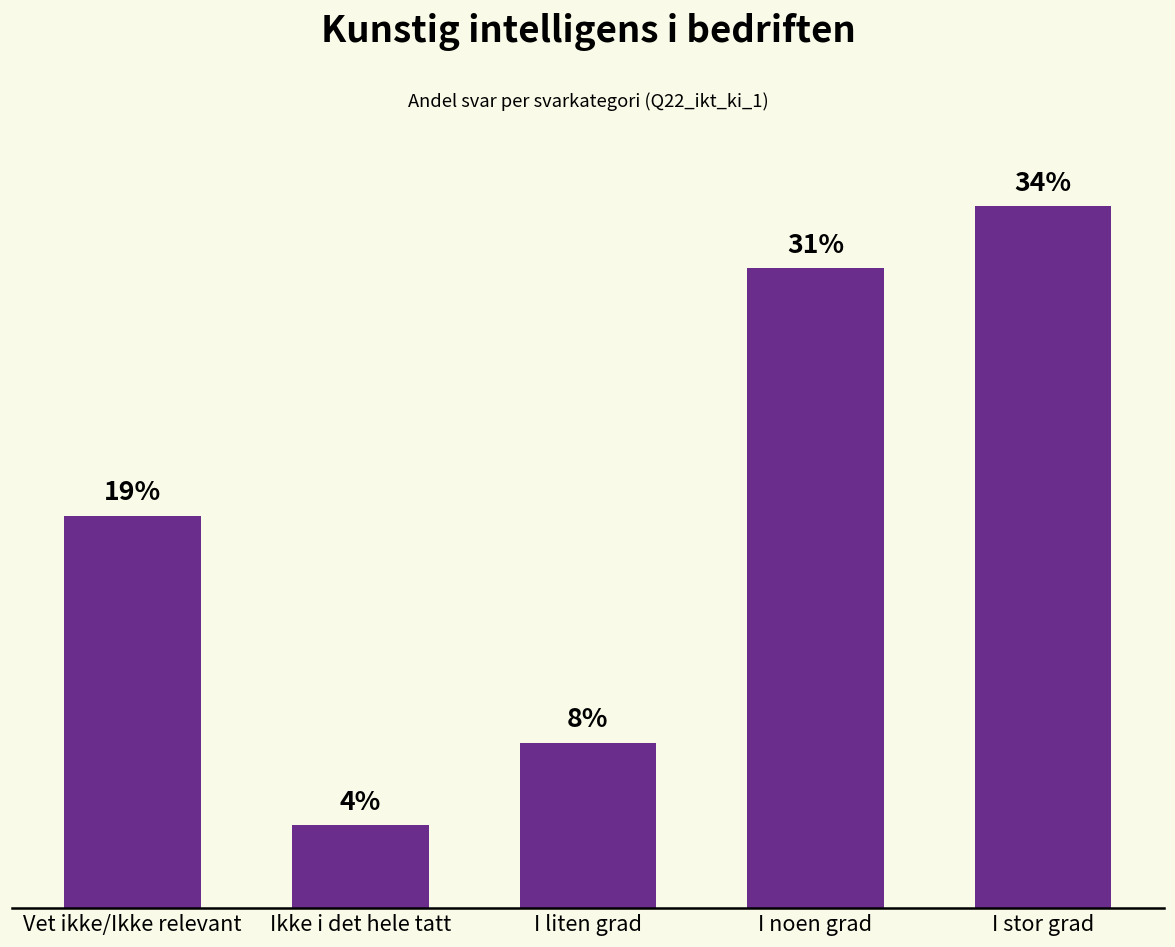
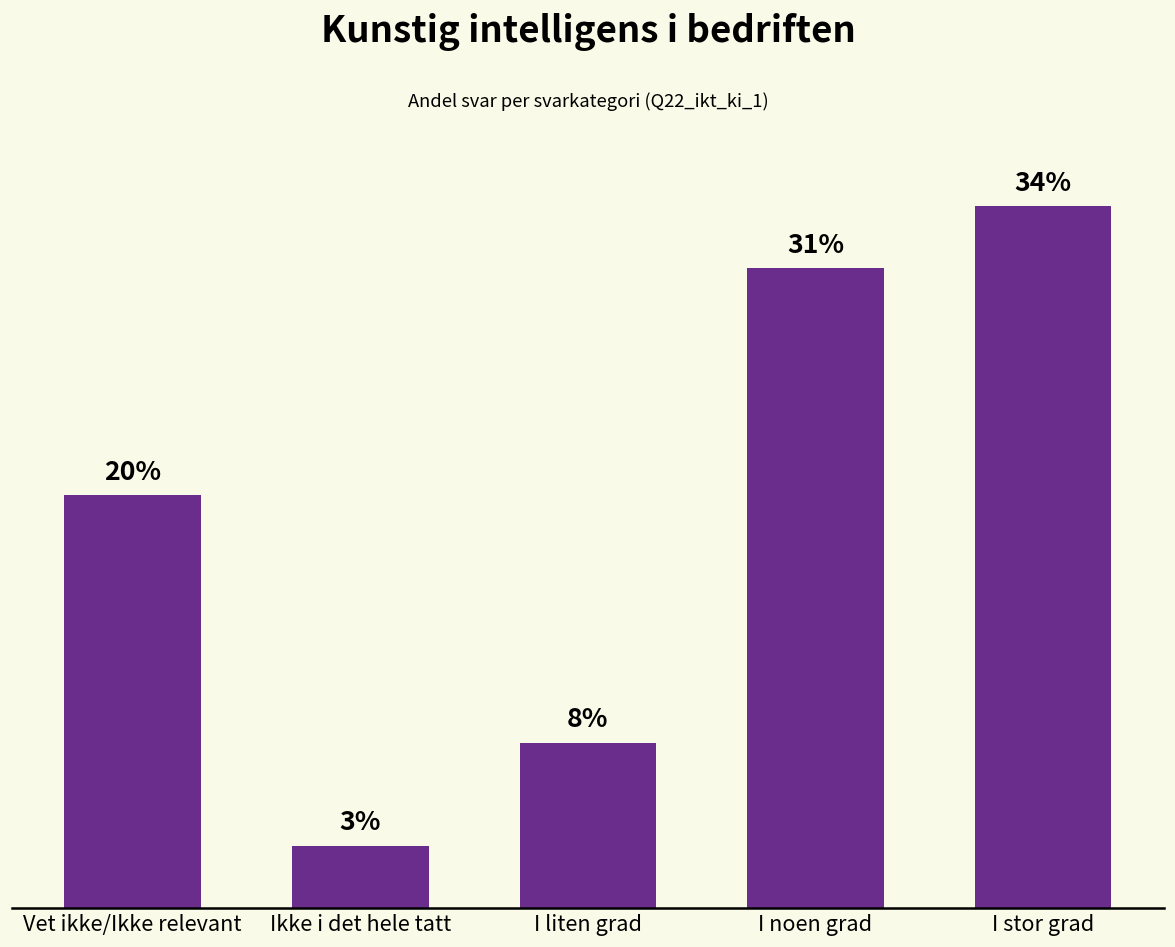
  {
-   "Vet ikke/Ikke relevant": "19%",
-   "Ikke i det hele tatt": "4%",
+   "Vet ikke/Ikke relevant": "20%",
+   "Ikke i det hele tatt": "3%",
    "I liten grad": "8%",
    "I noen grad": "31%",
    "I stor grad": "34%"
  }
